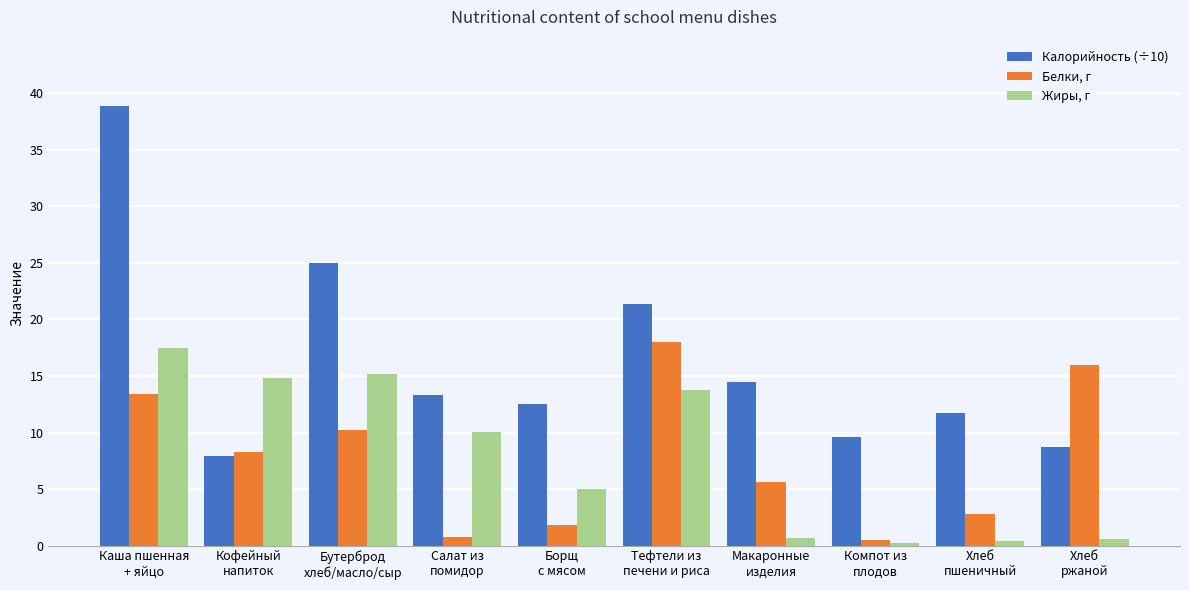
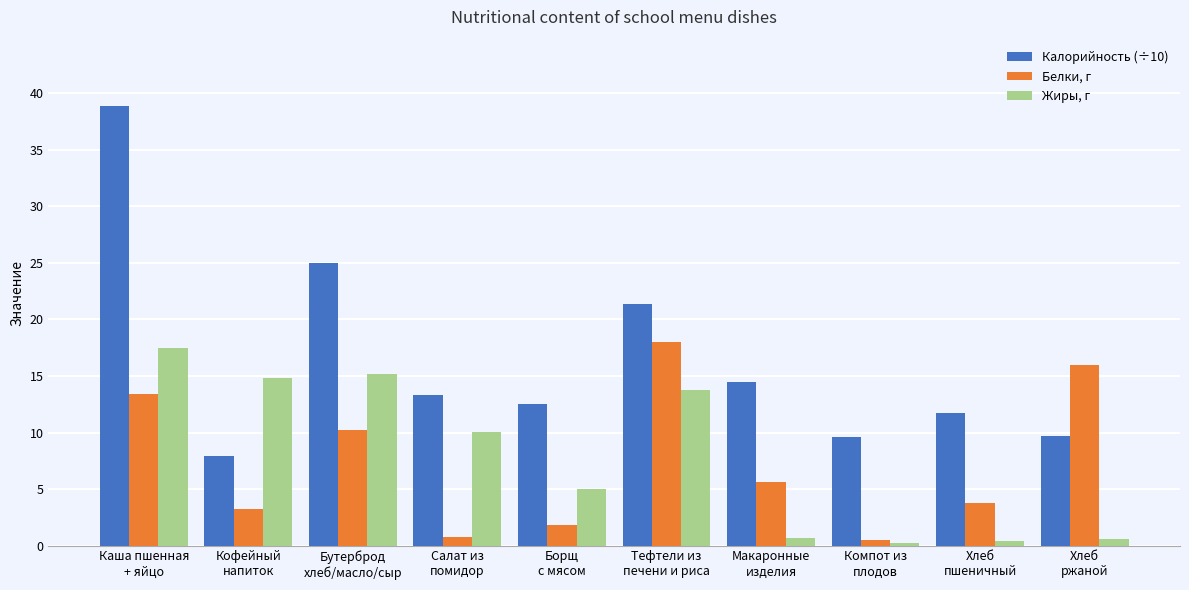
  {
    "Калорийность (÷10)": {
      "Каша пшенная + яйцо": 38.9,
      "Кофейный напиток": 7.9,
      "Бутерброд хлеб/масло/сыр": 25.0,
      "Салат из помидор": 13.3,
      "Борщ с мясом": 12.5,
      "Тефтели из печени и риса": 21.3,
      "Макаронные изделия": 14.5,
      "Компот из плодов": 9.6,
      "Хлеб пшеничный": 11.8,
-     "Хлеб ржаной": 8.7
+     "Хлеб ржаной": 9.7
    },
    "Белки, г": {
      "Каша пшенная + яйцо": 13.4,
-     "Кофейный напиток": 8.3,
+     "Кофейный напиток": 3.2,
      "Бутерброд хлеб/масло/сыр": 10.3,
      "Салат из помидор": 0.8,
      "Борщ с мясом": 1.8,
      "Тефтели из печени и риса": 18.0,
      "Макаронные изделия": 5.7,
      "Компот из плодов": 0.5,
-     "Хлеб пшеничный": 2.8,
+     "Хлеб пшеничный": 3.8,
      "Хлеб ржаной": 16.0
    },
    "Жиры, г": {
      "Каша пшенная + яйцо": 17.4,
      "Кофейный напиток": 14.8,
      "Бутерброд хлеб/масло/сыр": 15.2,
      "Салат из помидор": 10.0,
      "Борщ с мясом": 5.0,
      "Тефтели из печени и риса": 13.8,
      "Макаронные изделия": 0.7,
      "Хлеб пшеничный": 0.4,
      "Хлеб ржаной": 0.6
    }
  }
